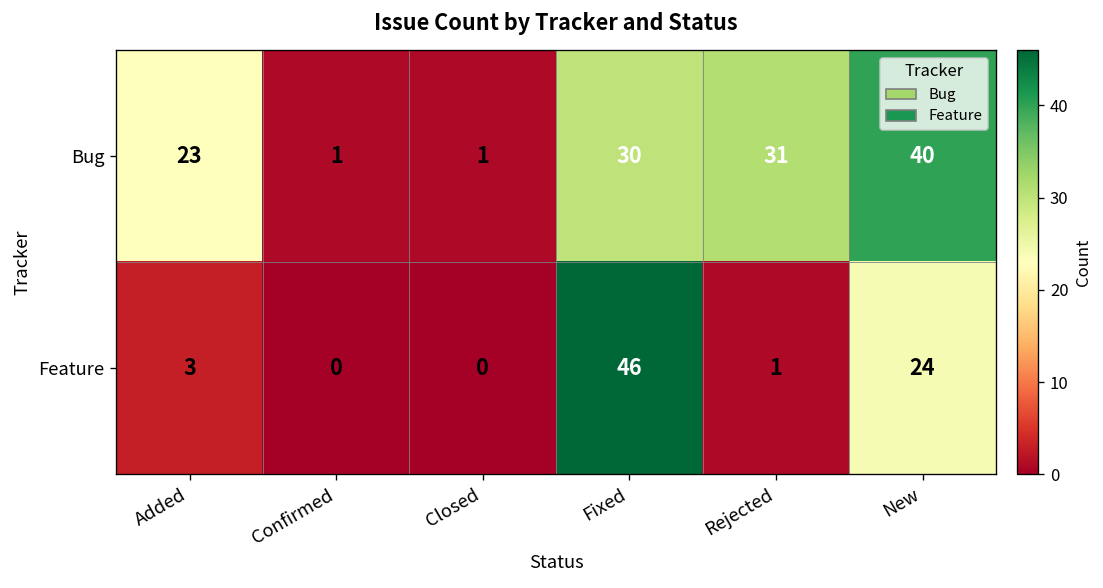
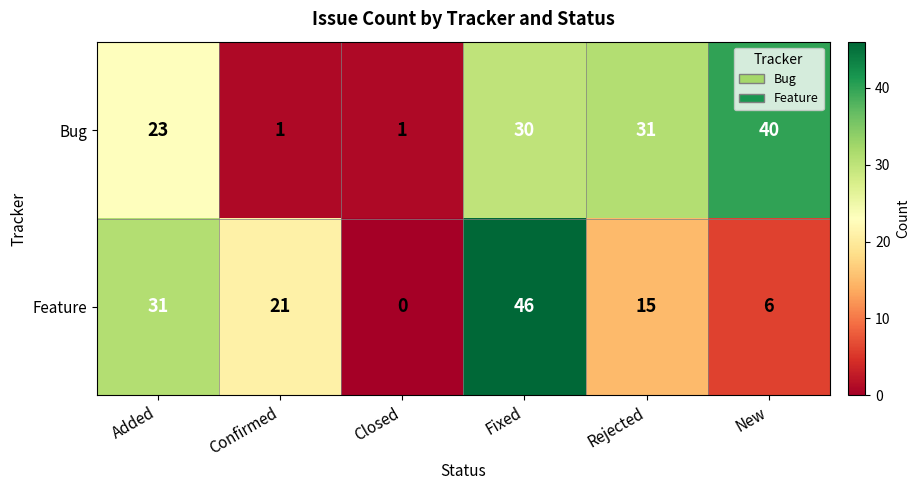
  {
    "Bug": {
      "Added": 23,
      "Confirmed": 1,
      "Closed": 1,
      "Fixed": 30,
      "Rejected": 31,
      "New": 40
    },
    "Feature": {
-     "Added": 3,
-     "Confirmed": 0,
+     "Added": 31,
+     "Confirmed": 21,
      "Closed": 0,
      "Fixed": 46,
-     "Rejected": 1,
-     "New": 24
+     "Rejected": 15,
+     "New": 6
    }
  }
